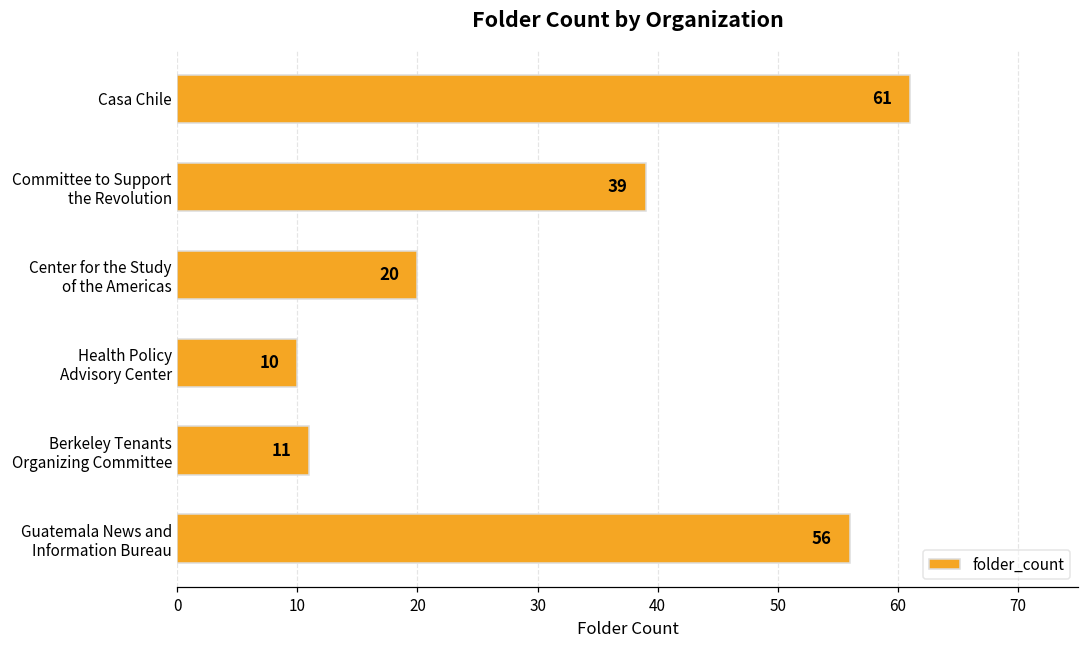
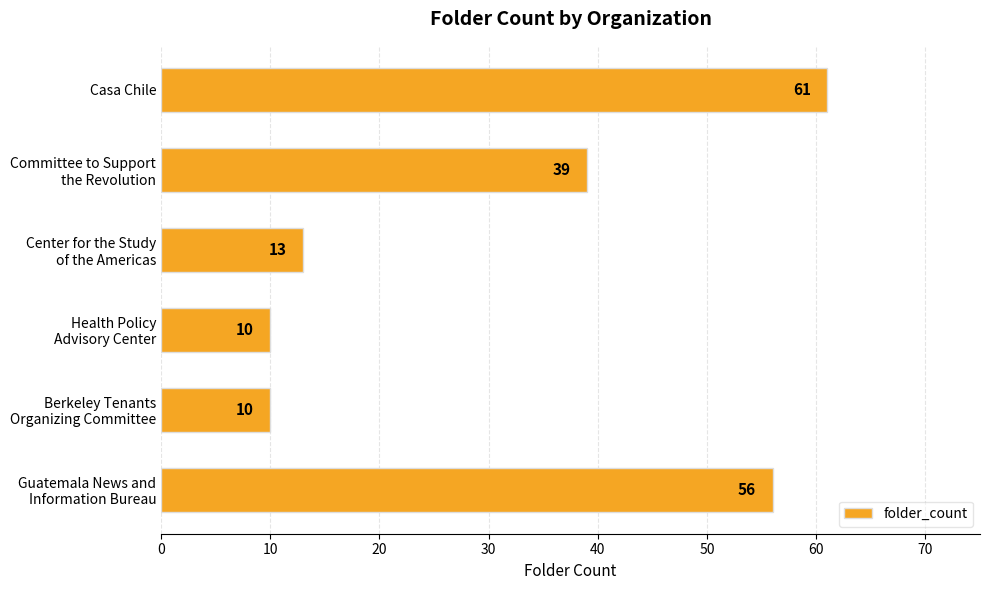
  {
    "Casa Chile": 61,
    "Committee to Support the Revolution": 39,
-   "Center for the Study of the Americas": 20,
+   "Center for the Study of the Americas": 13,
    "Health Policy Advisory Center": 10,
-   "Berkeley Tenants Organizing Committee": 11,
+   "Berkeley Tenants Organizing Committee": 10,
    "Guatemala News and Information Bureau": 56
  }
